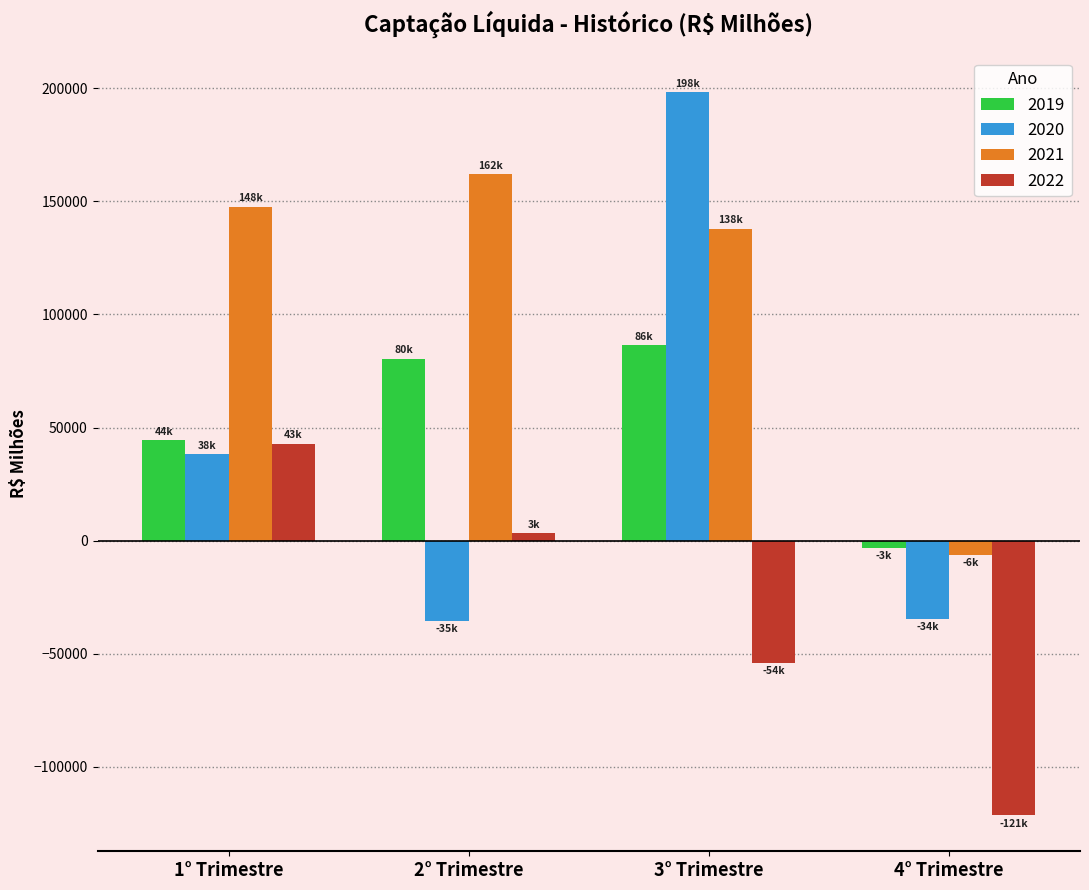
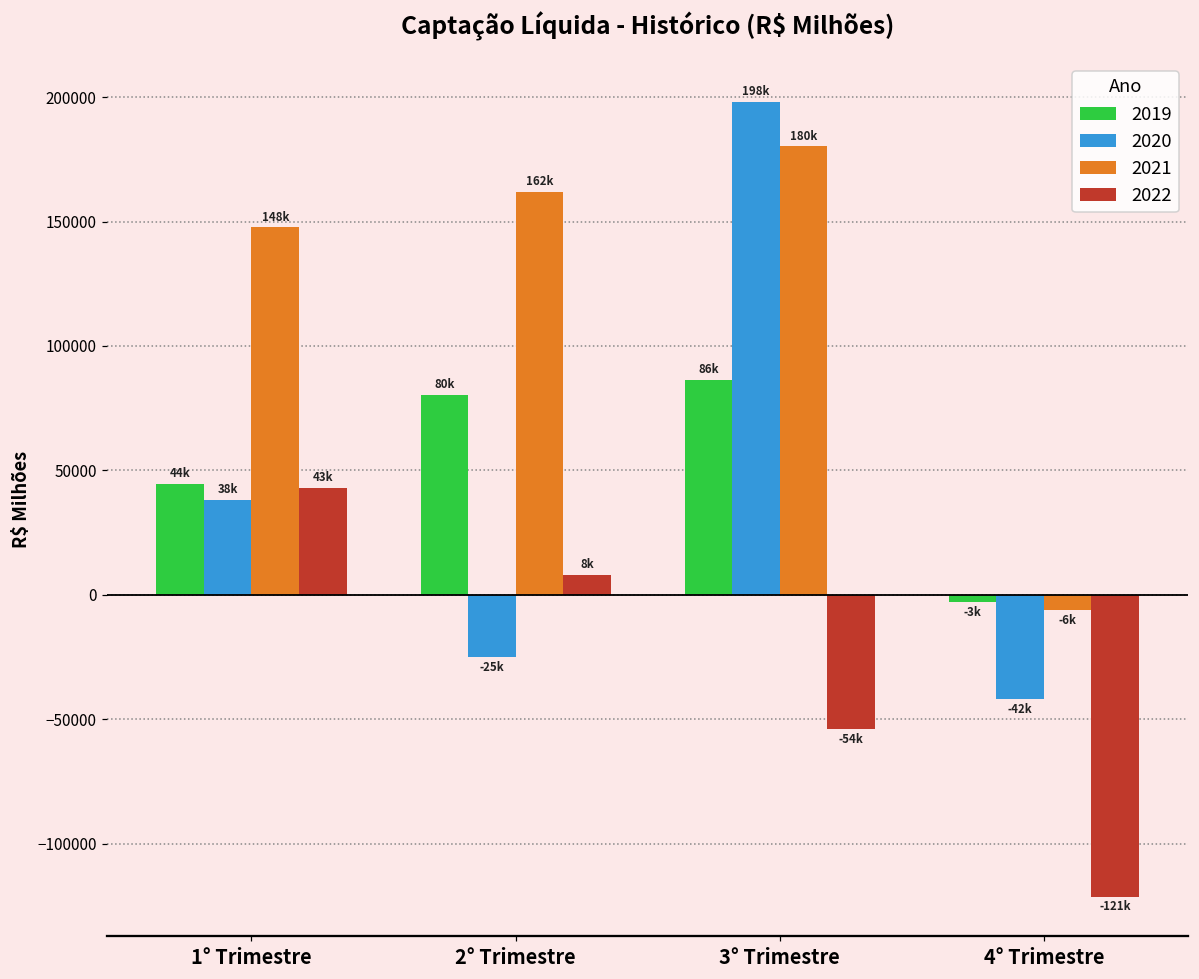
  {
    "2019": {
      "1° Trimestre": "44k",
      "2° Trimestre": "80k",
      "3° Trimestre": "86k",
      "4° Trimestre": "-3k"
    },
    "2020": {
      "1° Trimestre": "38k",
-     "2° Trimestre": "-35k",
+     "2° Trimestre": "-25k",
      "3° Trimestre": "198k",
-     "4° Trimestre": "-34k"
+     "4° Trimestre": "-42k"
    },
    "2021": {
      "1° Trimestre": "148k",
      "2° Trimestre": "162k",
-     "3° Trimestre": "138k",
+     "3° Trimestre": "180k",
      "4° Trimestre": "-6k"
    },
    "2022": {
      "1° Trimestre": "43k",
-     "2° Trimestre": "3k",
+     "2° Trimestre": "8k",
      "3° Trimestre": "-54k",
      "4° Trimestre": "-121k"
    }
  }
